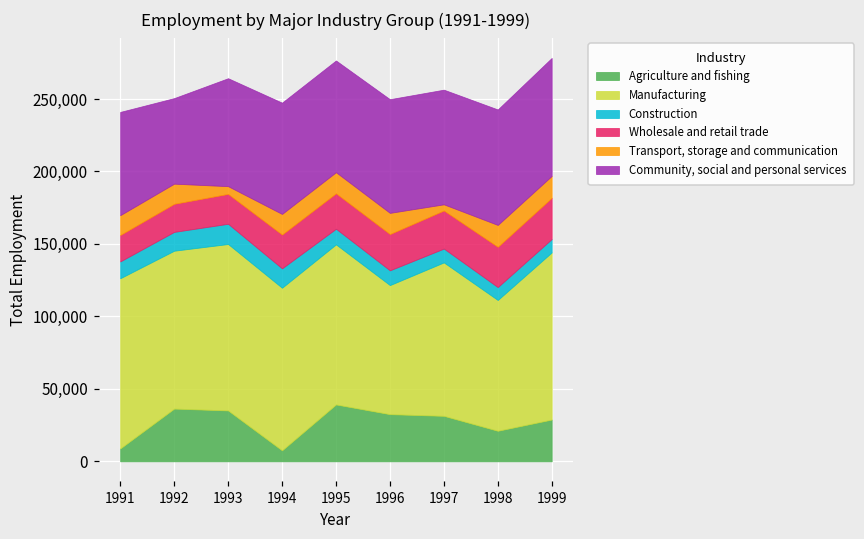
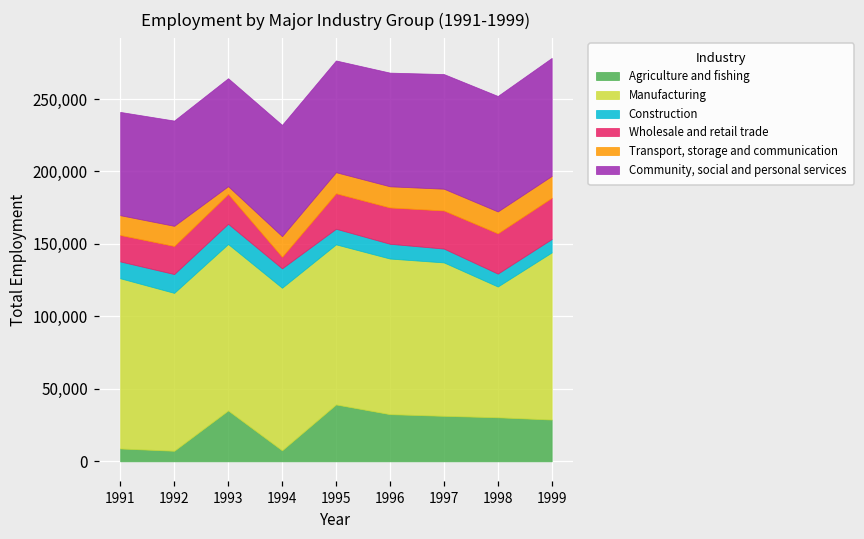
  {
    "Agriculture and fishing": {
      "1991": "9,000",
-     "1992": "36,000",
+     "1992": "7,000",
      "1993": "35,000",
      "1994": "8,000",
      "1995": "39,000",
      "1996": "33,000",
      "1997": "31,000",
-     "1998": "21,000",
+     "1998": "30,000",
      "1999": "29,000"
    },
    "Manufacturing": {
      "1991": "117,000",
      "1992": "109,000",
      "1993": "115,000",
      "1994": "112,000",
      "1995": "110,000",
-     "1996": "89,000",
+     "1996": "107,000",
      "1997": "106,000",
      "1998": "90,000",
      "1999": "115,000"
    },
    "Construction": {
      "1991": "12,000",
      "1992": "13,000",
      "1993": "14,000",
      "1994": "13,000",
      "1995": "11,000",
      "1996": "10,000",
      "1997": "10,000",
      "1998": "9,000",
      "1999": "9,000"
    },
    "Wholesale and retail trade": {
      "1991": "18,000",
      "1992": "19,000",
      "1993": "21,000",
-     "1994": "23,000",
+     "1994": "8,000",
      "1995": "24,000",
      "1996": "25,000",
      "1997": "26,000",
      "1998": "28,000",
      "1999": "28,000"
    },
    "Transport, storage and communication": {
      "1991": "14,000",
      "1992": "14,000",
      "1993": "5,000",
      "1994": "14,000",
      "1995": "15,000",
      "1996": "15,000",
-     "1997": "4,000",
+     "1997": "15,000",
      "1998": "15,000",
      "1999": "15,000"
    },
    "Community, social and personal services": {
      "1991": "71,000",
-     "1992": "59,000",
+     "1992": "73,000",
      "1993": "74,000",
      "1994": "77,000",
      "1995": "77,000",
      "1996": "78,000",
      "1997": "79,000",
      "1998": "80,000",
      "1999": "81,000"
    }
  }
